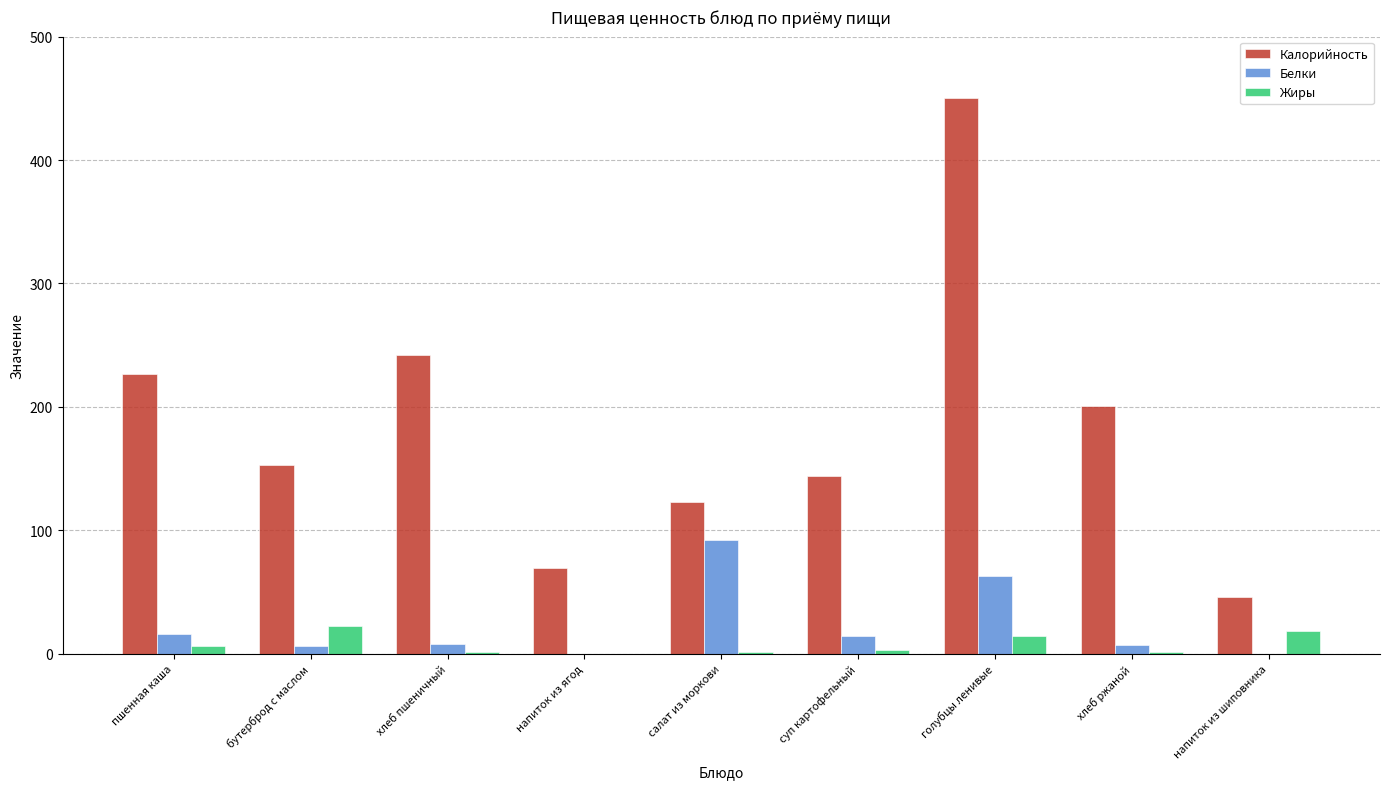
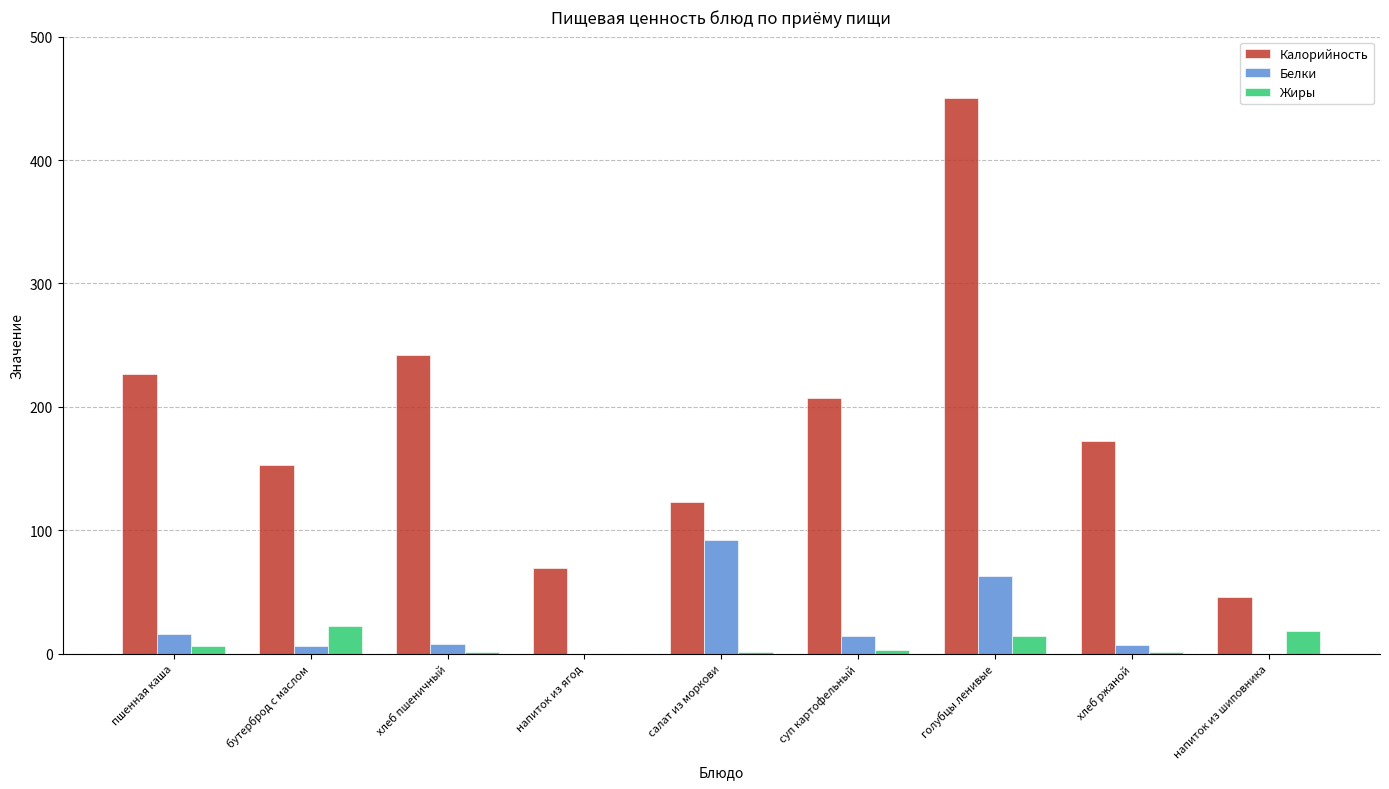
  {
    "Калорийность": {
      "пшенная каша": 227,
      "бутерброд с маслом": 153,
      "хлеб пшеничный": 242,
      "напиток из ягод": 69,
      "салат из моркови": 123,
-     "суп картофельный": 144,
+     "суп картофельный": 207,
      "голубцы ленивые": 450,
-     "хлеб ржаной": 201,
+     "хлеб ржаной": 172,
      "напиток из шиповника": 46
    },
    "Белки": {
      "пшенная каша": 16,
      "бутерброд с маслом": 6,
      "хлеб пшеничный": 8,
      "напиток из ягод": 0,
      "салат из моркови": 92,
      "суп картофельный": 14,
      "голубцы ленивые": 63,
      "хлеб ржаной": 7,
      "напиток из шиповника": 0
    },
    "Жиры": {
      "пшенная каша": 6,
      "бутерброд с маслом": 22,
      "напиток из ягод": 0,
      "суп картофельный": 3,
      "голубцы ленивые": 14,
      "напиток из шиповника": 18
    }
  }
